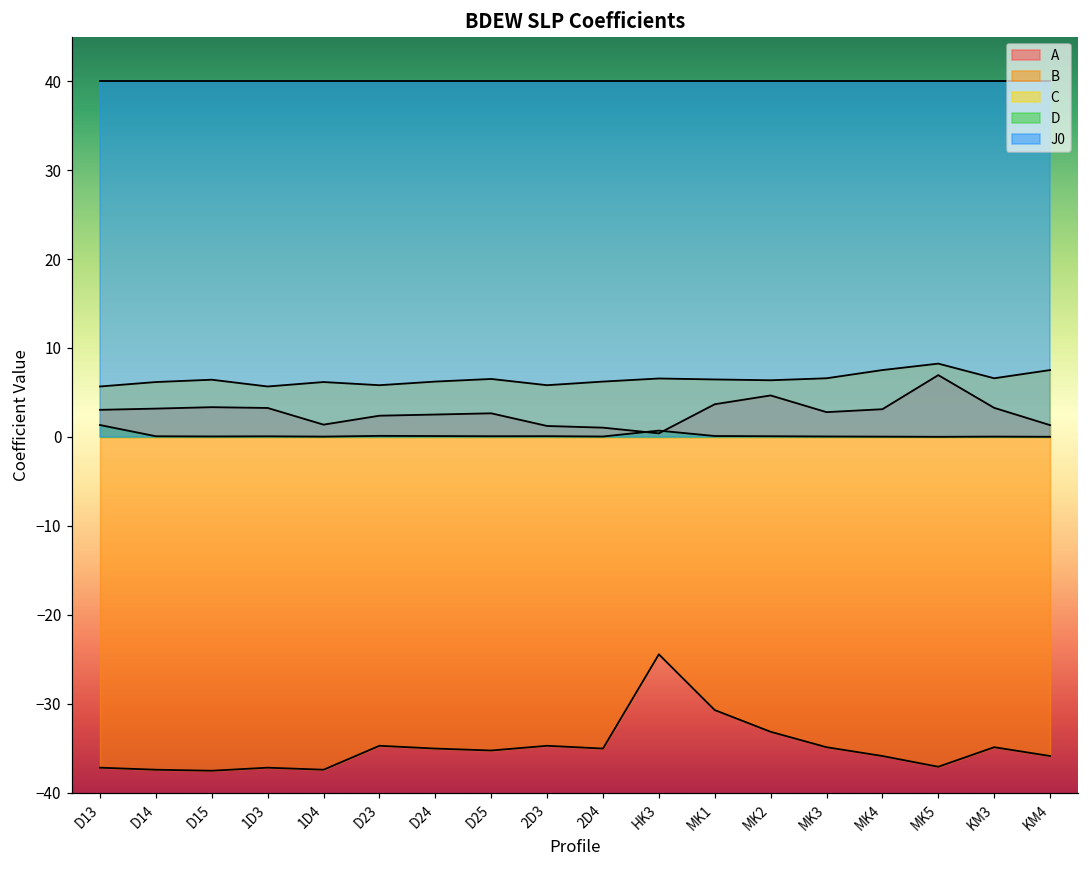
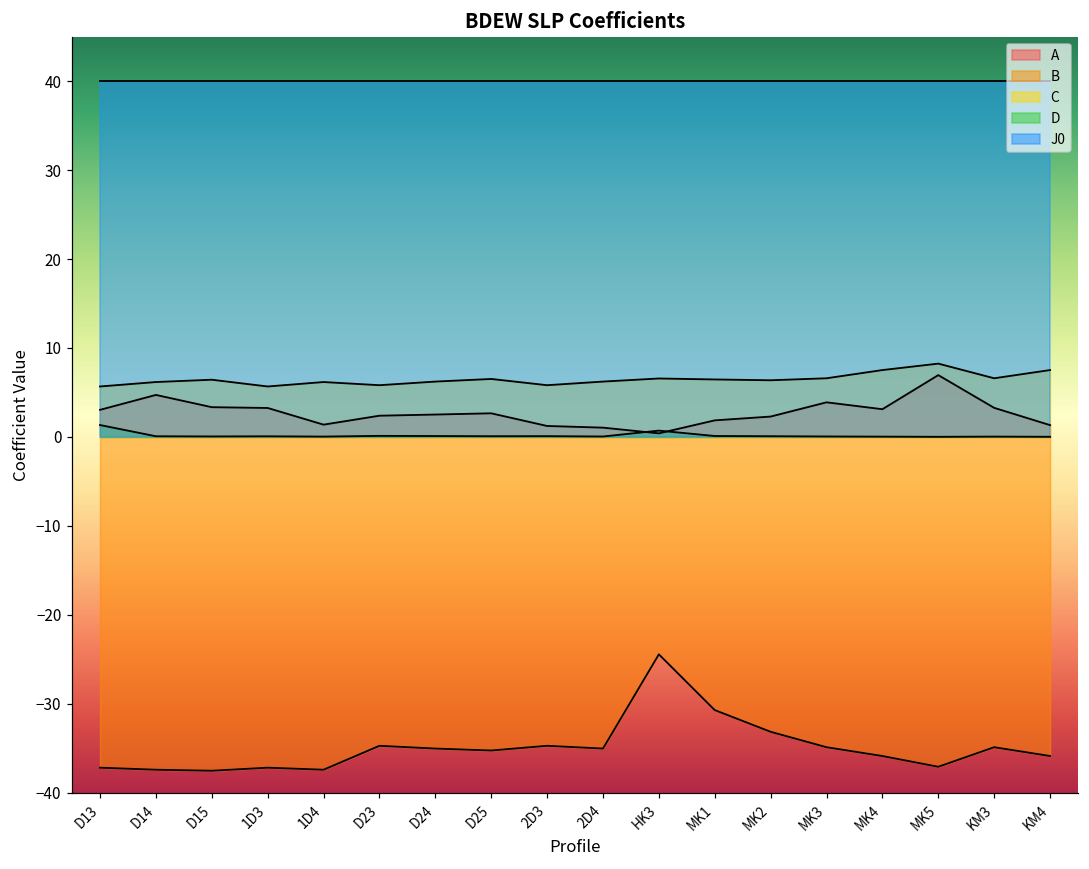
  {
    "A": {
      "D13": 3,
-     "D14": 3,
+     "D14": 5,
      "D15": 3,
      "1D3": 3,
      "1D4": 1,
      "D23": 2,
      "D24": 3,
      "D25": 3,
      "2D3": 1,
      "2D4": 1,
-     "MK1": 4,
-     "MK2": 5,
-     "MK3": 3,
+     "MK1": 2,
+     "MK2": 2,
+     "MK3": 4,
      "MK4": 3,
      "MK5": 7,
      "KM3": 3,
      "KM4": 1
    },
    "D": {
      "D13": 1
    },
    "J0": {
      "D13": 40,
      "D14": 40,
      "D15": 40,
      "1D3": 40,
      "1D4": 40,
      "D23": 40,
      "D24": 40,
      "D25": 40,
      "2D3": 40,
      "2D4": 40,
      "HK3": 40,
      "MK1": 40,
      "MK2": 40,
      "MK3": 40,
      "MK4": 40,
      "MK5": 40,
      "KM3": 40
    }
  }
